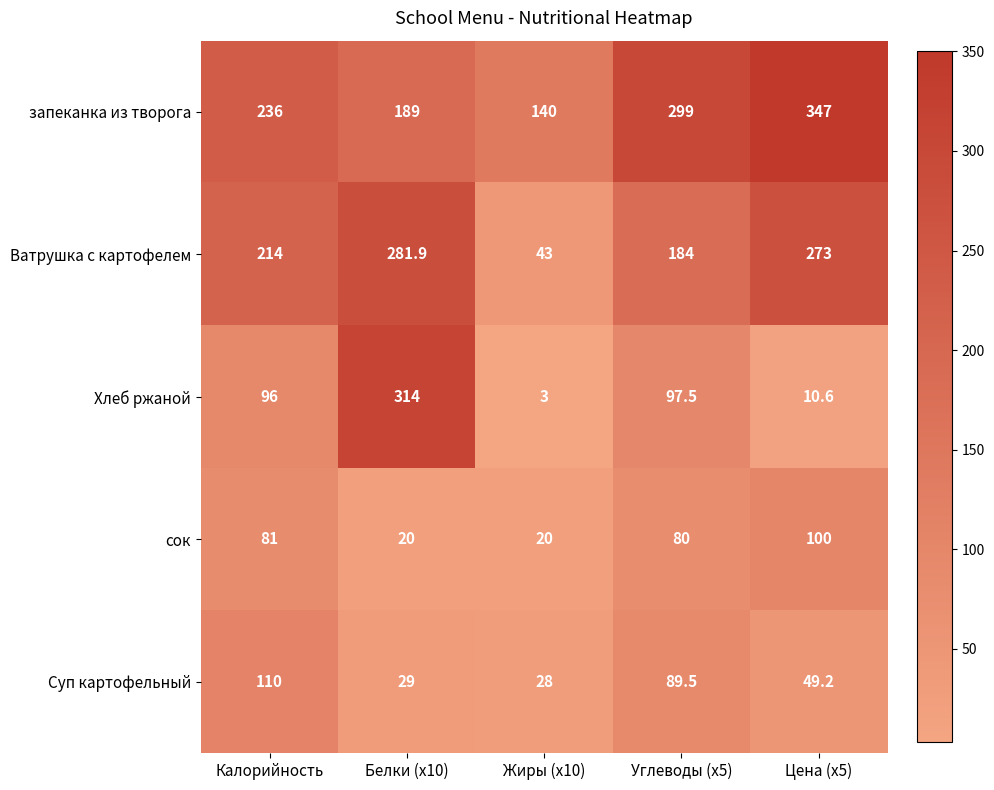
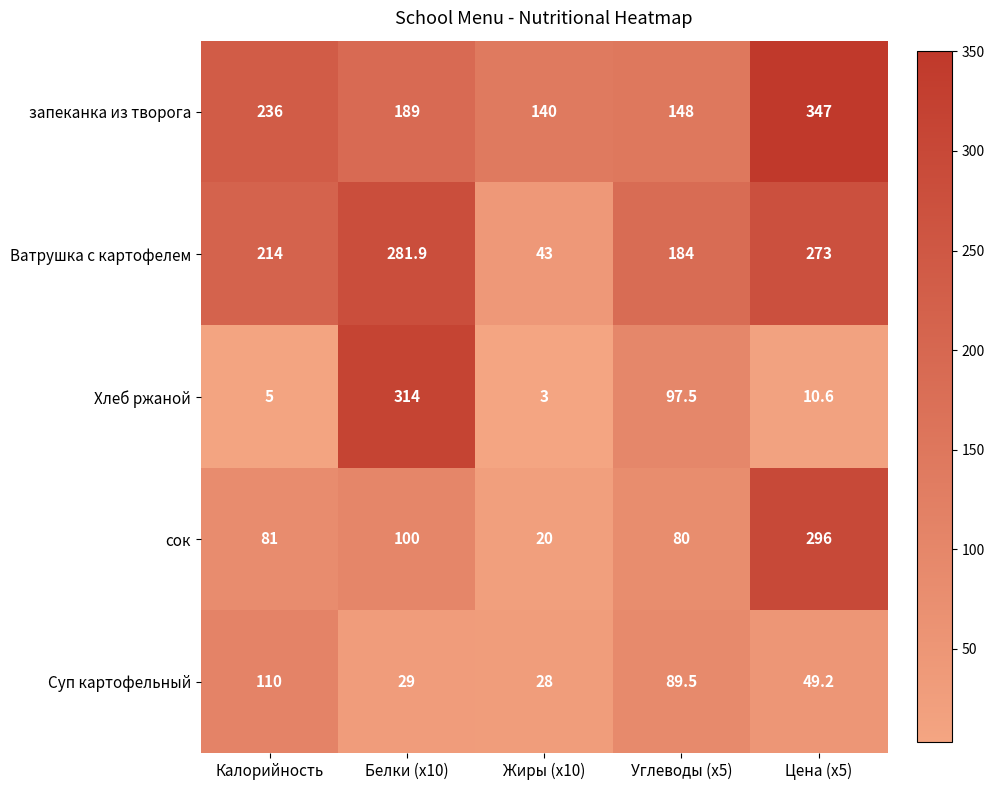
  {
    "запеканка из творога": {
      "Калорийность": 236,
      "Белки (x10)": 189,
      "Жиры (x10)": 140,
-     "Углеводы (x5)": 299,
+     "Углеводы (x5)": 148,
      "Цена (x5)": 347
    },
    "Ватрушка с картофелем": {
      "Калорийность": 214,
      "Белки (x10)": 281.9,
      "Жиры (x10)": 43,
      "Углеводы (x5)": 184,
      "Цена (x5)": 273
    },
    "Хлеб ржаной": {
-     "Калорийность": 96,
+     "Калорийность": 5,
      "Белки (x10)": 314,
      "Жиры (x10)": 3,
      "Углеводы (x5)": 97.5,
      "Цена (x5)": 10.6
    },
    "сок": {
      "Калорийность": 81,
-     "Белки (x10)": 20,
+     "Белки (x10)": 100,
      "Жиры (x10)": 20,
      "Углеводы (x5)": 80,
-     "Цена (x5)": 100
+     "Цена (x5)": 296
    },
    "Суп картофельный": {
      "Калорийность": 110,
      "Белки (x10)": 29,
      "Жиры (x10)": 28,
      "Углеводы (x5)": 89.5,
      "Цена (x5)": 49.2
    }
  }
